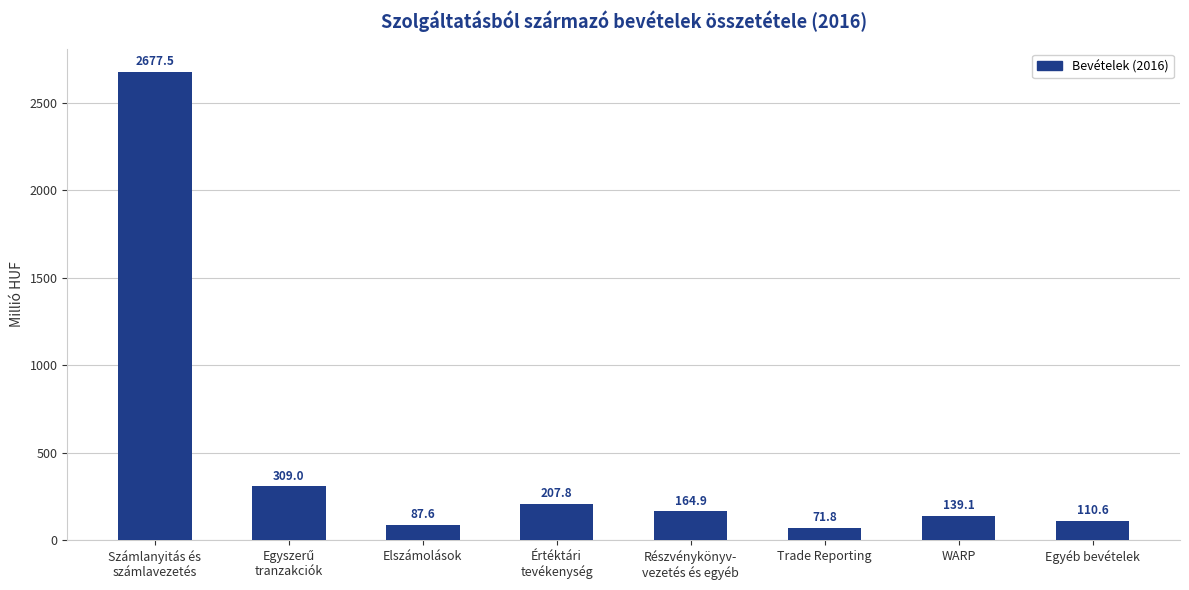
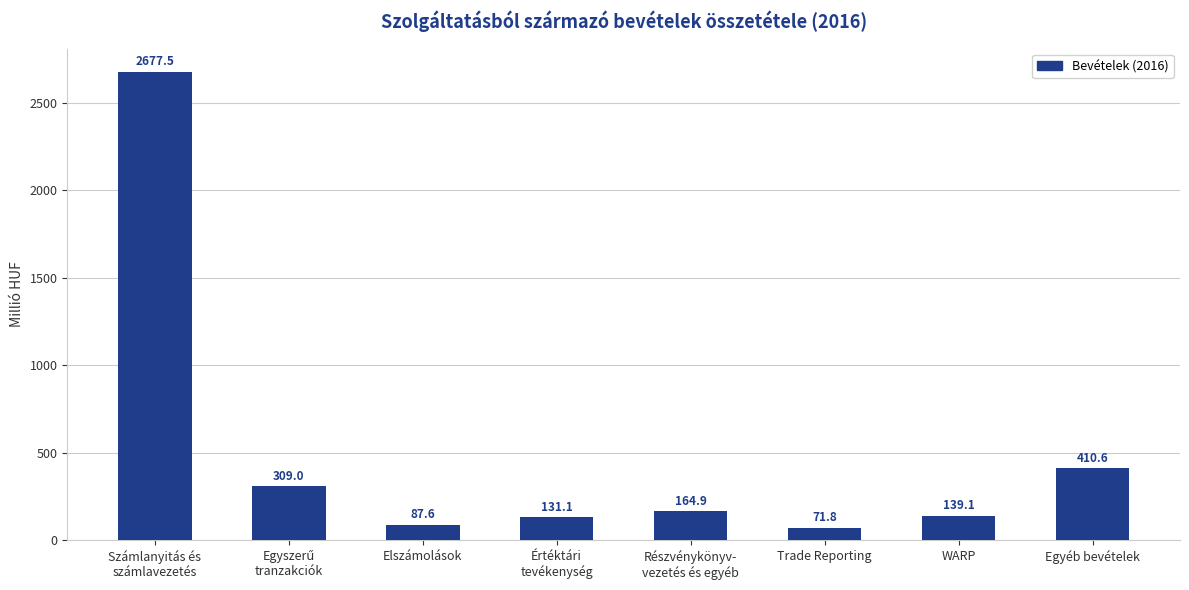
  {
    "Számlanyitás és számlavezetés": 2677.5,
    "Egyszerű tranzakciók": 309.0,
    "Elszámolások": 87.6,
-   "Értéktári tevékenység": 207.8,
+   "Értéktári tevékenység": 131.1,
    "Részvénykönyv- vezetés és egyéb": 164.9,
    "Trade Reporting": 71.8,
    "WARP": 139.1,
-   "Egyéb bevételek": 110.6
+   "Egyéb bevételek": 410.6
  }
